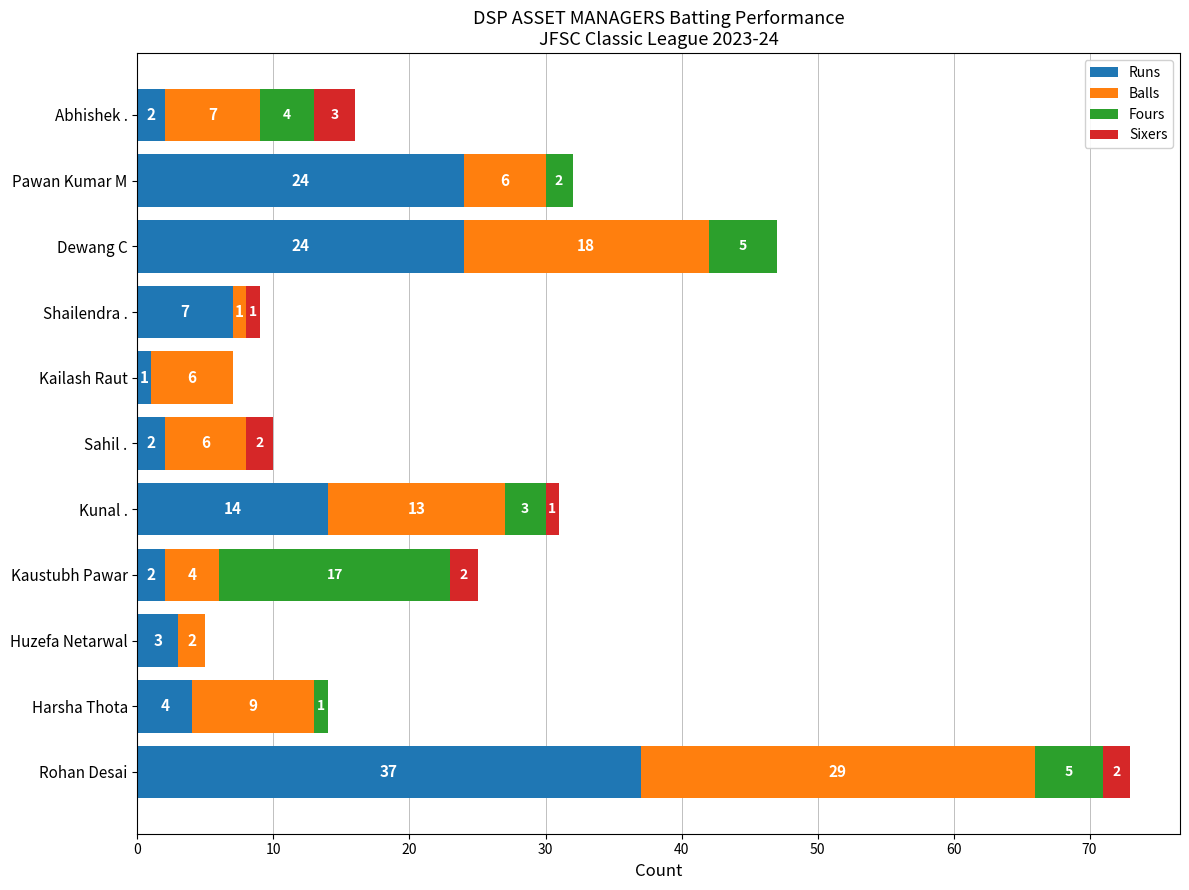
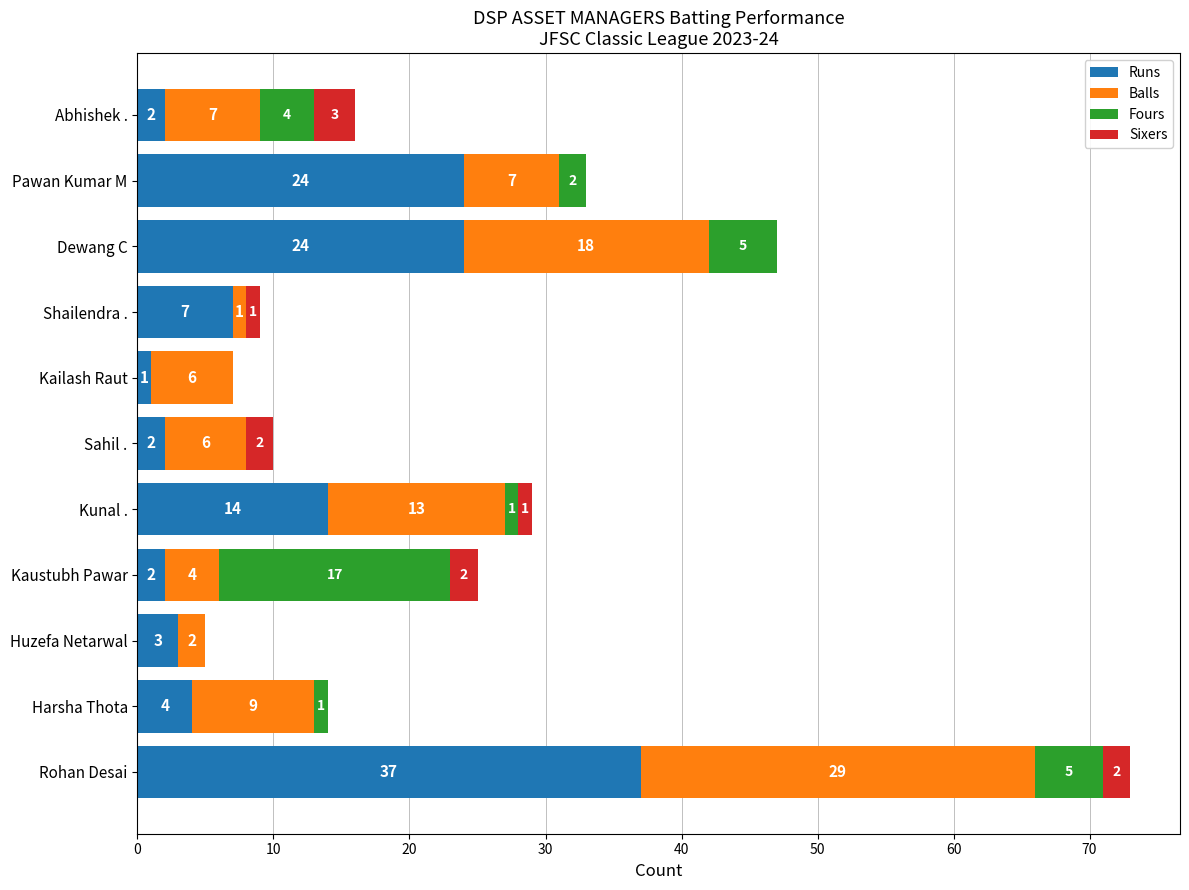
  {
    "Runs": {
      "Abhishek .": 2,
      "Pawan Kumar M": 24,
      "Dewang C": 24,
      "Shailendra .": 7,
      "Kailash Raut": 1,
      "Sahil .": 2,
      "Kunal .": 14,
      "Kaustubh Pawar": 2,
      "Huzefa Netarwal": 3,
      "Harsha Thota": 4,
      "Rohan Desai": 37
    },
    "Balls": {
      "Abhishek .": 7,
-     "Pawan Kumar M": 6,
+     "Pawan Kumar M": 7,
      "Dewang C": 18,
      "Shailendra .": 1,
      "Kailash Raut": 6,
      "Sahil .": 6,
      "Kunal .": 13,
      "Kaustubh Pawar": 4,
      "Huzefa Netarwal": 2,
      "Harsha Thota": 9,
      "Rohan Desai": 29
    },
    "Fours": {
      "Abhishek .": 4,
      "Pawan Kumar M": 2,
      "Dewang C": 5,
-     "Kunal .": 3,
+     "Kunal .": 1,
      "Kaustubh Pawar": 17,
      "Harsha Thota": 1,
      "Rohan Desai": 5
    },
    "Sixers": {
      "Abhishek .": 3,
      "Shailendra .": 1,
      "Sahil .": 2,
      "Kunal .": 1,
      "Kaustubh Pawar": 2,
      "Rohan Desai": 2
    }
  }
